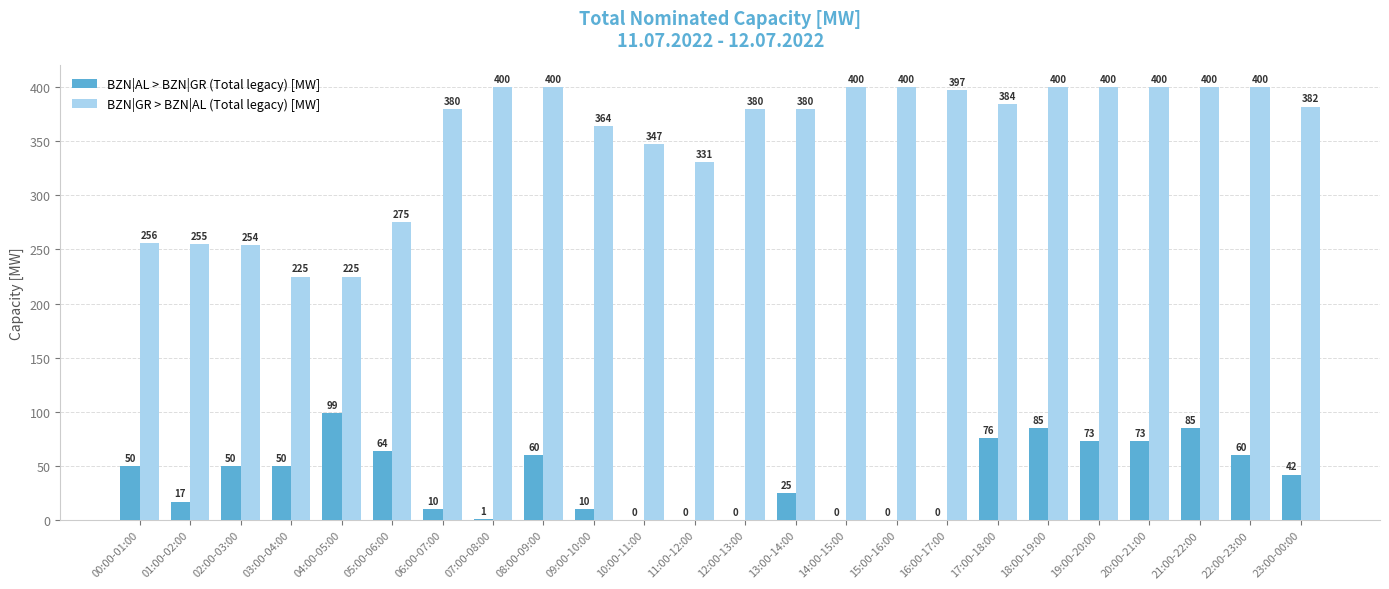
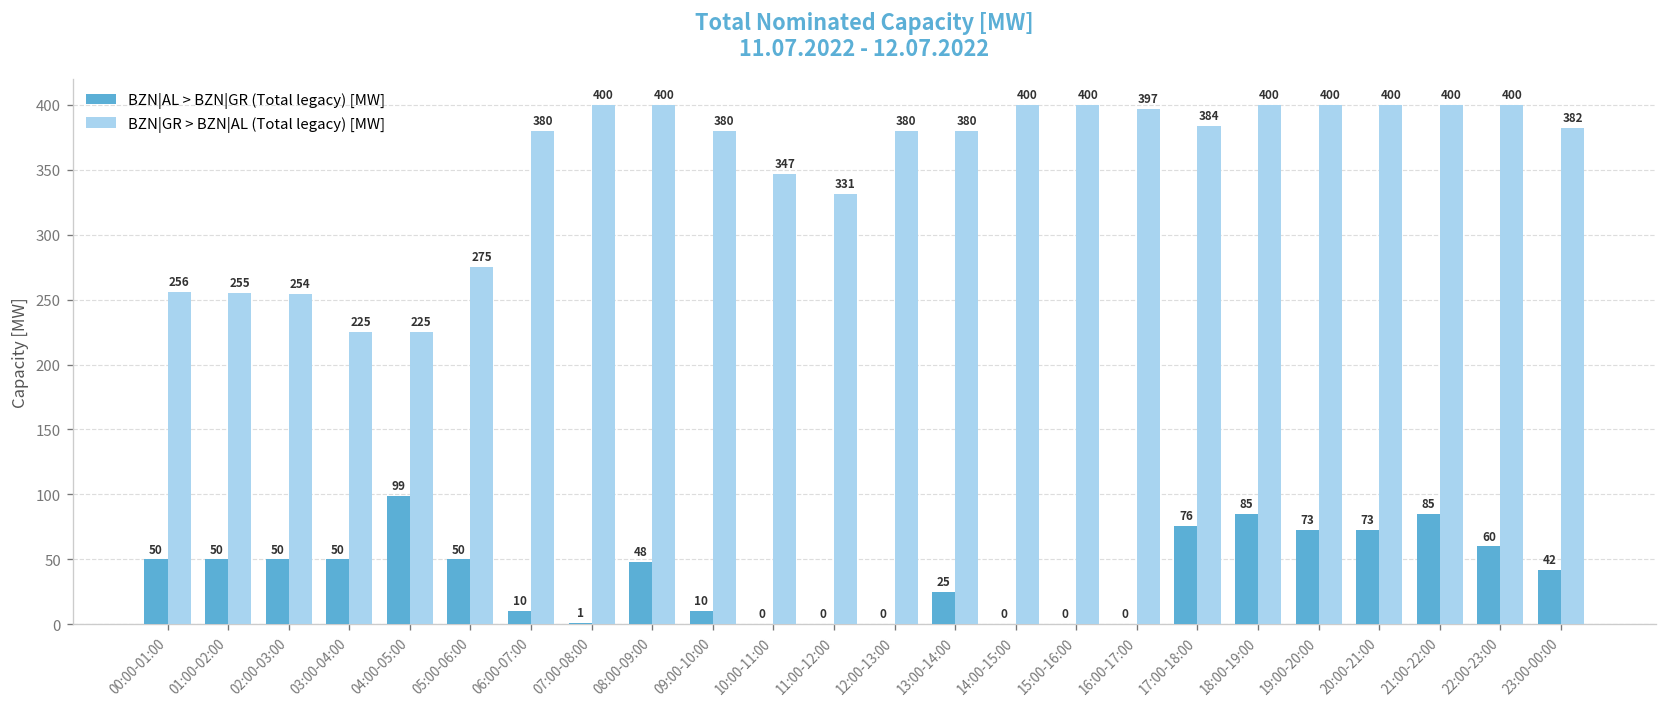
  {
    "BZN|AL > BZN|GR (Total legacy) [MW]": {
      "00:00-01:00": 50,
-     "01:00-02:00": 17,
+     "01:00-02:00": 50,
      "02:00-03:00": 50,
      "03:00-04:00": 50,
      "04:00-05:00": 99,
-     "05:00-06:00": 64,
+     "05:00-06:00": 50,
      "06:00-07:00": 10,
      "07:00-08:00": 1,
-     "08:00-09:00": 60,
+     "08:00-09:00": 48,
      "09:00-10:00": 10,
      "10:00-11:00": 0,
      "11:00-12:00": 0,
      "12:00-13:00": 0,
      "13:00-14:00": 25,
      "14:00-15:00": 0,
      "15:00-16:00": 0,
      "16:00-17:00": 0,
      "17:00-18:00": 76,
      "18:00-19:00": 85,
      "19:00-20:00": 73,
      "20:00-21:00": 73,
      "21:00-22:00": 85,
      "22:00-23:00": 60,
      "23:00-00:00": 42
    },
    "BZN|GR > BZN|AL (Total legacy) [MW]": {
      "00:00-01:00": 256,
      "01:00-02:00": 255,
      "02:00-03:00": 254,
      "03:00-04:00": 225,
      "04:00-05:00": 225,
      "05:00-06:00": 275,
      "06:00-07:00": 380,
      "07:00-08:00": 400,
      "08:00-09:00": 400,
-     "09:00-10:00": 364,
+     "09:00-10:00": 380,
      "10:00-11:00": 347,
      "11:00-12:00": 331,
      "12:00-13:00": 380,
      "13:00-14:00": 380,
      "14:00-15:00": 400,
      "15:00-16:00": 400,
      "16:00-17:00": 397,
      "17:00-18:00": 384,
      "18:00-19:00": 400,
      "19:00-20:00": 400,
      "20:00-21:00": 400,
      "21:00-22:00": 400,
      "22:00-23:00": 400,
      "23:00-00:00": 382
    }
  }
